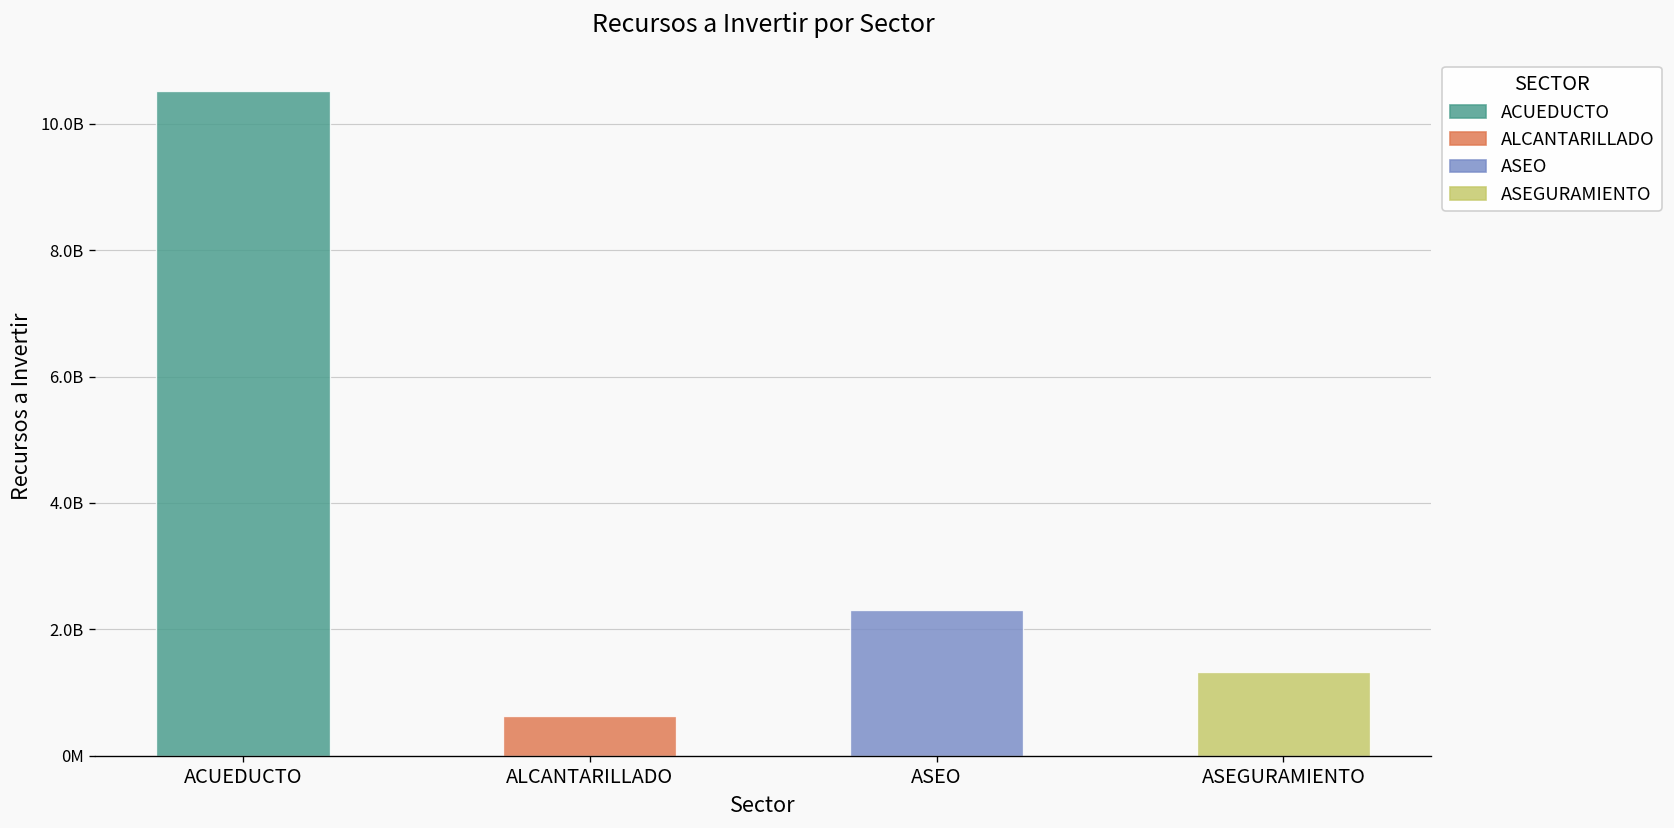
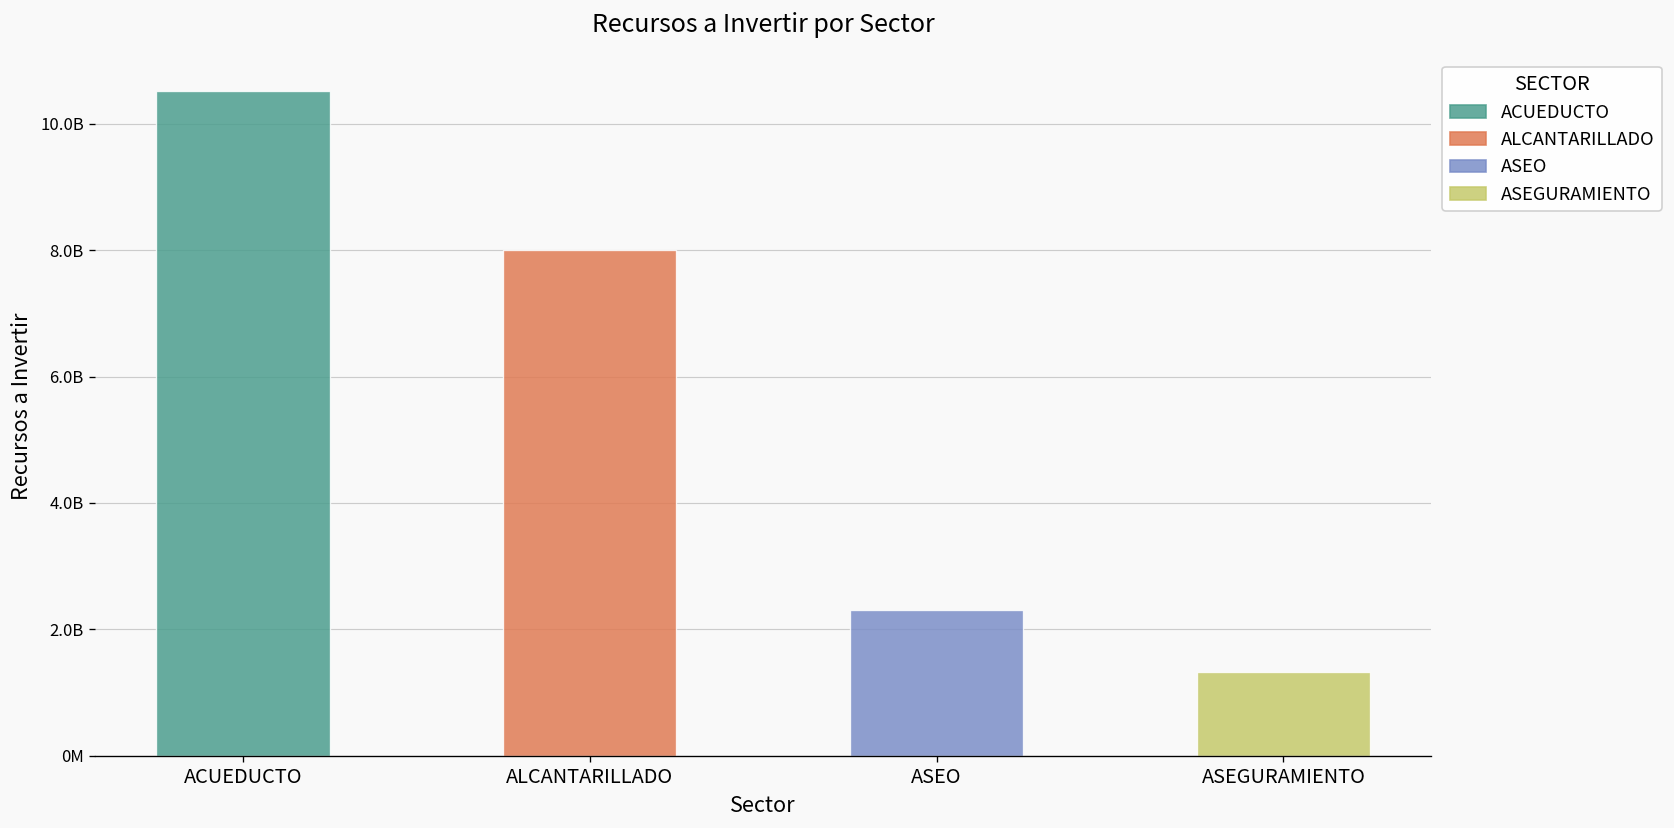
  {
    "ACUEDUCTO": 10500000000,
-   "ALCANTARILLADO": 600000000,
+   "ALCANTARILLADO": 8000000000,
    "ASEO": 2300000000,
    "ASEGURAMIENTO": 1300000000
  }
